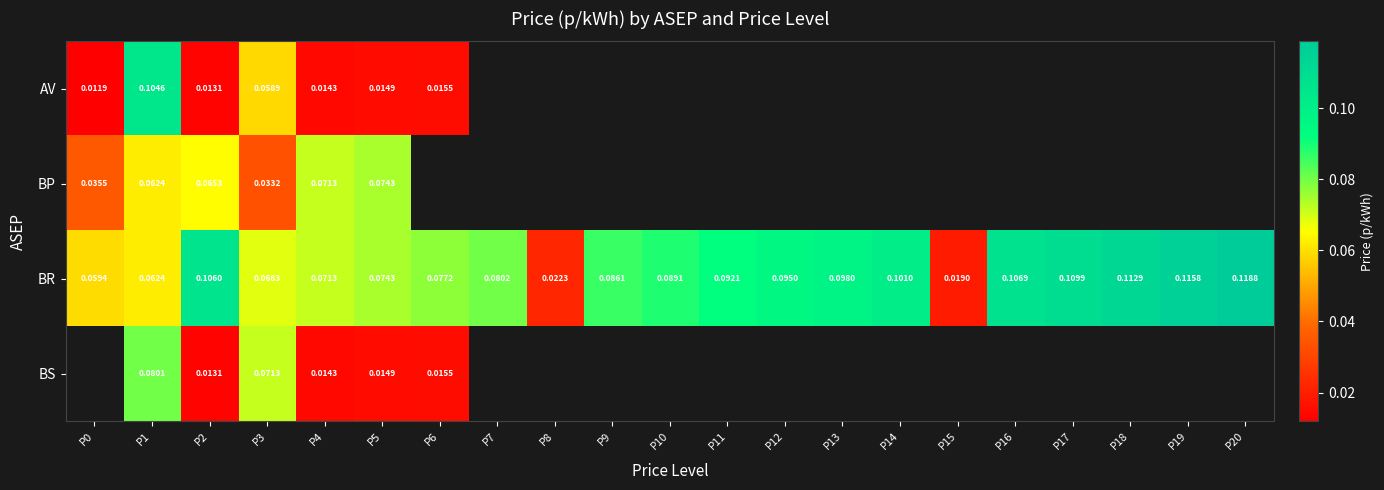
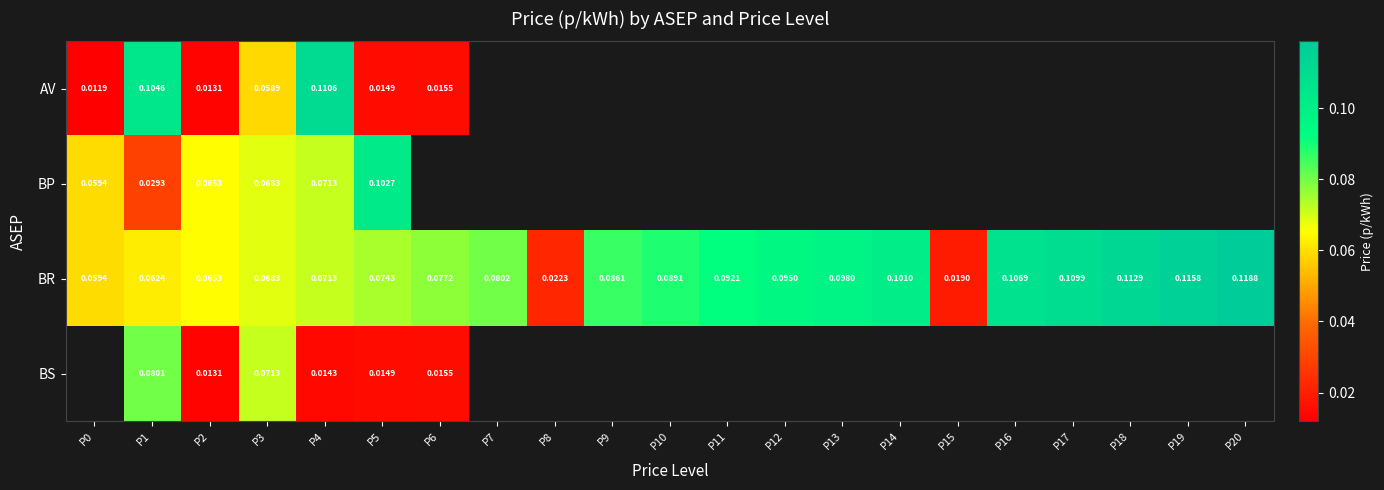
  {
    "AV": {
      "P0": 0.0119,
      "P1": 0.1046,
      "P2": 0.0131,
      "P3": 0.0589,
-     "P4": 0.0143,
+     "P4": 0.1106,
      "P5": 0.0149,
      "P6": 0.0155
    },
    "BP": {
-     "P0": 0.0355,
-     "P1": 0.0624,
+     "P0": 0.0594,
+     "P1": 0.0293,
      "P2": 0.0653,
-     "P3": 0.0332,
+     "P3": 0.0683,
      "P4": 0.0713,
-     "P5": 0.0743
+     "P5": 0.1027
    },
    "BR": {
      "P0": 0.0594,
      "P1": 0.0624,
-     "P2": 0.1060,
+     "P2": 0.0653,
      "P3": 0.0683,
      "P4": 0.0713,
      "P5": 0.0743,
      "P6": 0.0772,
      "P7": 0.0802,
      "P8": 0.0223,
      "P9": 0.0861,
      "P10": 0.0891,
      "P11": 0.0921,
      "P12": 0.0950,
      "P13": 0.0980,
      "P14": 0.1010,
      "P15": 0.0190,
      "P16": 0.1069,
      "P17": 0.1099,
      "P18": 0.1129,
      "P19": 0.1158,
      "P20": 0.1188
    },
    "BS": {
      "P1": 0.0801,
      "P2": 0.0131,
      "P3": 0.0713,
      "P4": 0.0143,
      "P5": 0.0149,
      "P6": 0.0155
    }
  }
